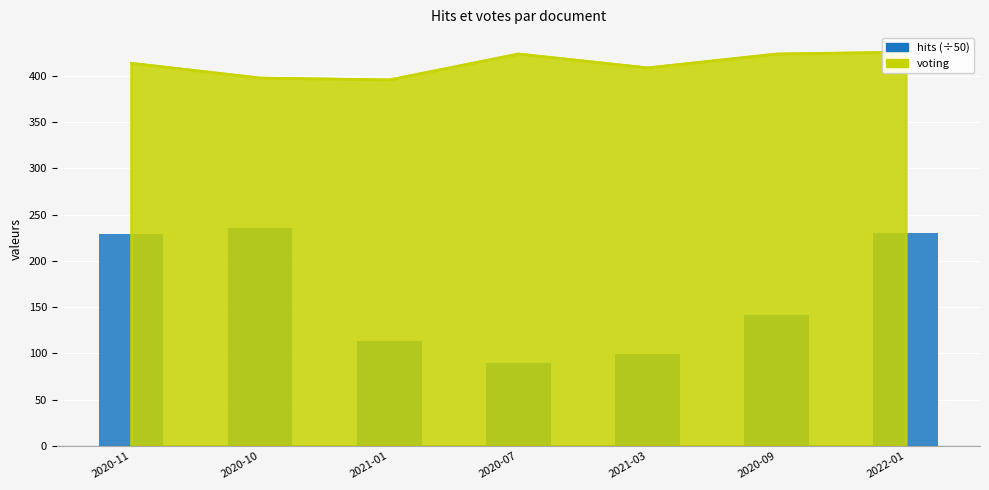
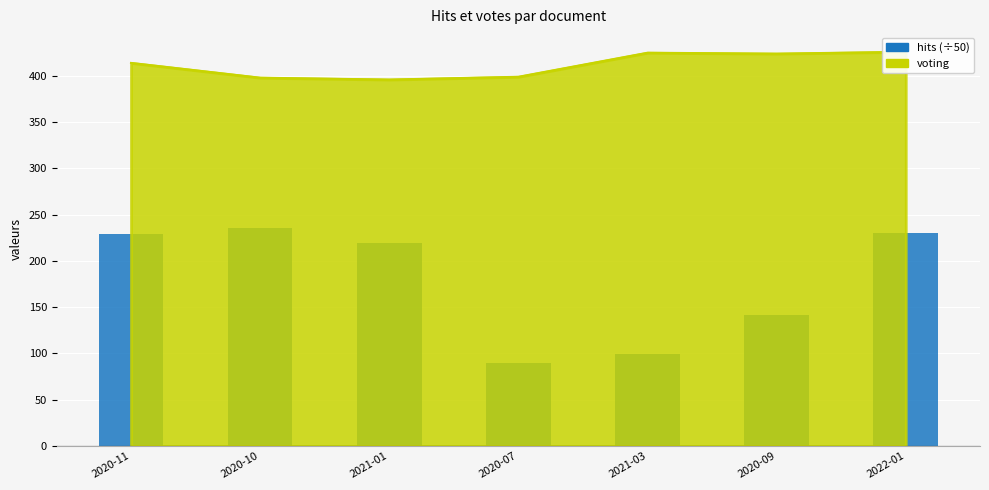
  {
    "voting": {
      "2020-11": 410,
      "2020-10": 400,
      "2021-01": 400,
-     "2020-07": 420,
-     "2021-03": 410,
+     "2020-07": 400,
+     "2021-03": 430,
      "2020-09": 420
    },
    "hits (÷50)": {
      "2020-11": 230,
      "2020-10": 240,
-     "2021-01": 110,
+     "2021-01": 220,
      "2020-07": 90,
      "2021-03": 100,
      "2020-09": 140,
      "2022-01": 230
    }
  }
